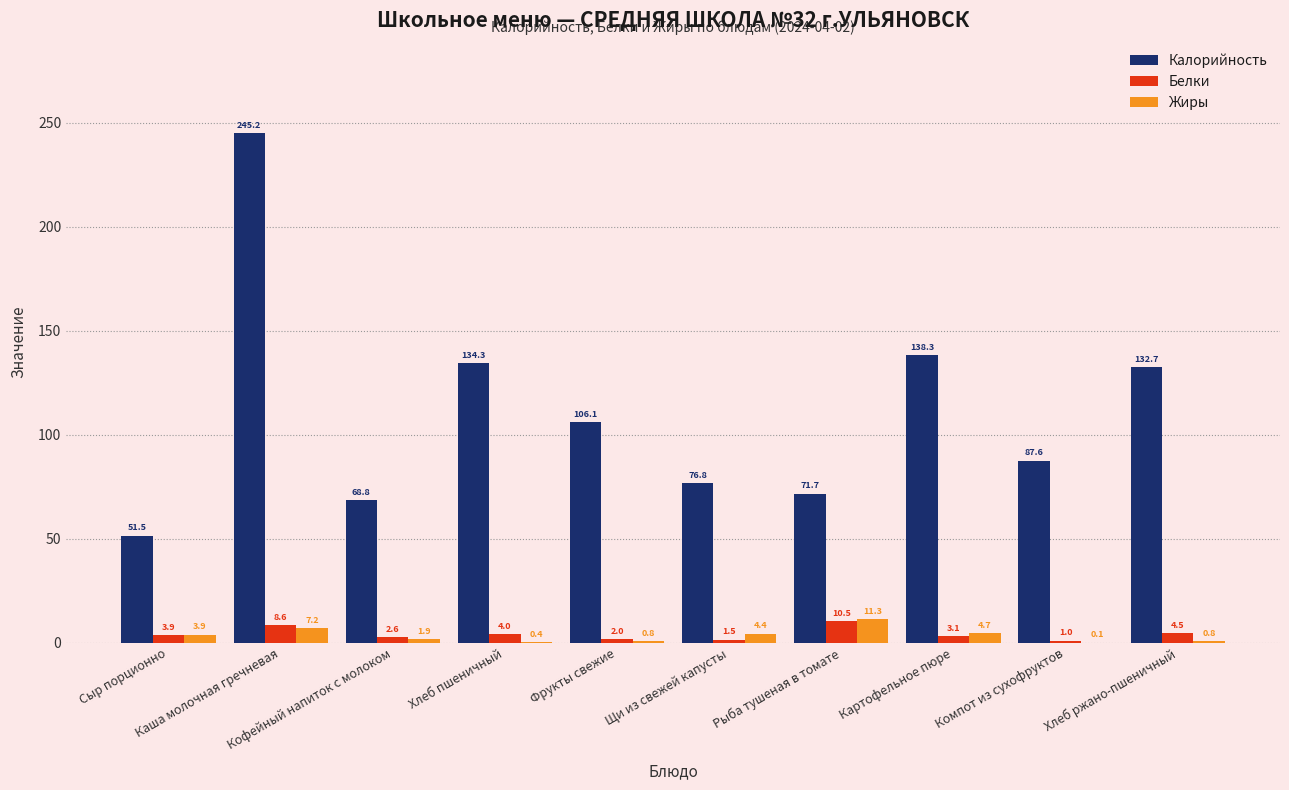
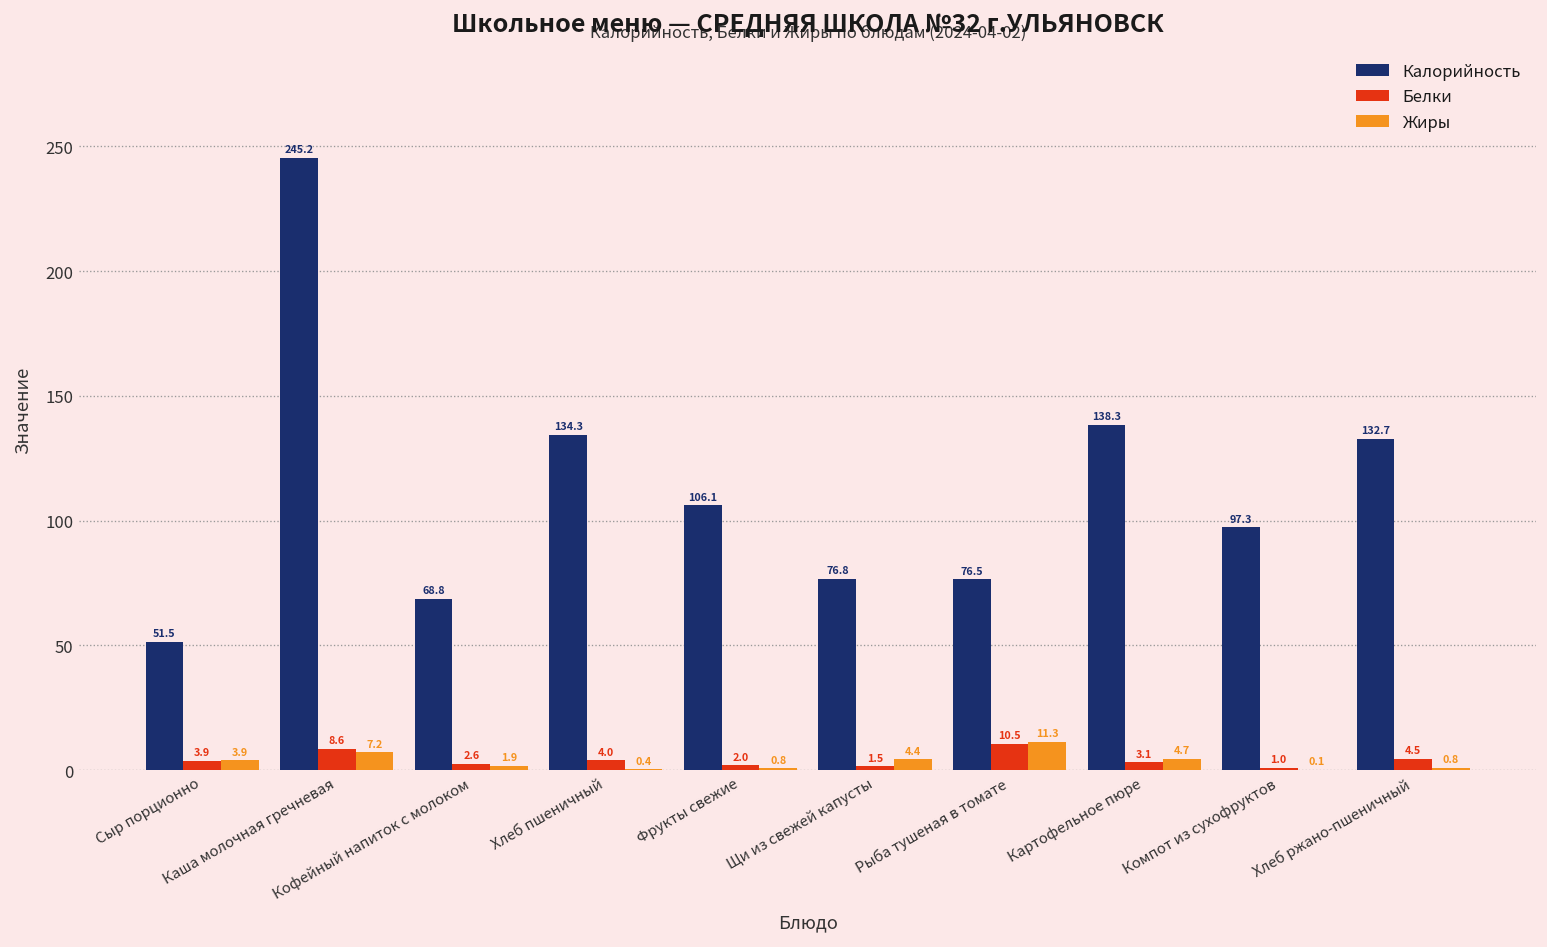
  {
    "Калорийность": {
      "Сыр порционно": 51.5,
      "Каша молочная гречневая": 245.2,
      "Кофейный напиток с молоком": 68.8,
      "Хлеб пшеничный": 134.3,
      "Фрукты свежие": 106.1,
      "Щи из свежей капусты": 76.8,
-     "Рыба тушеная в томате": 71.7,
+     "Рыба тушеная в томате": 76.5,
      "Картофельное пюре": 138.3,
-     "Компот из сухофруктов": 87.6,
+     "Компот из сухофруктов": 97.3,
      "Хлеб ржано-пшеничный": 132.7
    },
    "Белки": {
      "Сыр порционно": 3.9,
      "Каша молочная гречневая": 8.6,
      "Кофейный напиток с молоком": 2.6,
      "Хлеб пшеничный": 4.0,
      "Фрукты свежие": 2.0,
      "Щи из свежей капусты": 1.5,
      "Рыба тушеная в томате": 10.5,
      "Картофельное пюре": 3.1,
      "Компот из сухофруктов": 1.0,
      "Хлеб ржано-пшеничный": 4.5
    },
    "Жиры": {
      "Сыр порционно": 3.9,
      "Каша молочная гречневая": 7.2,
      "Кофейный напиток с молоком": 1.9,
      "Хлеб пшеничный": 0.4,
      "Фрукты свежие": 0.8,
      "Щи из свежей капусты": 4.4,
      "Рыба тушеная в томате": 11.3,
      "Картофельное пюре": 4.7,
      "Компот из сухофруктов": 0.1,
      "Хлеб ржано-пшеничный": 0.8
    }
  }
